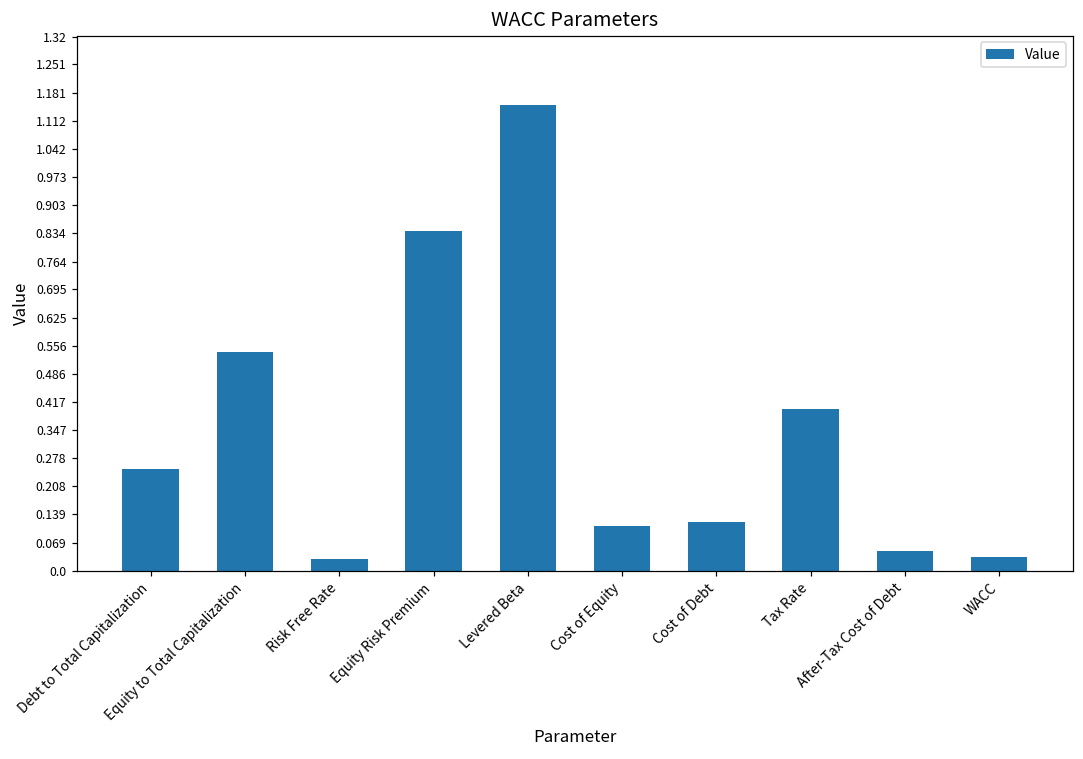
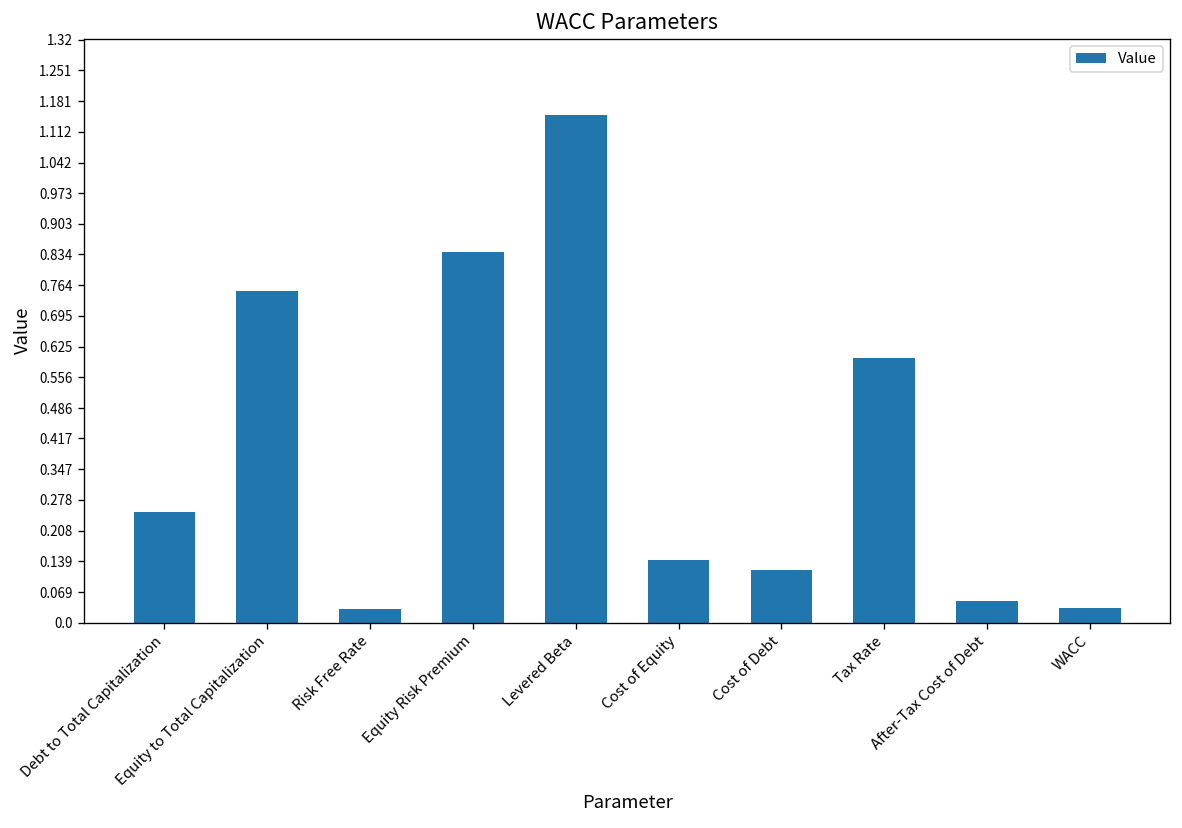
  {
    "Debt to Total Capitalization": 0.25,
-   "Equity to Total Capitalization": 0.54,
+   "Equity to Total Capitalization": 0.75,
    "Risk Free Rate": 0.03,
    "Equity Risk Premium": 0.84,
    "Levered Beta": 1.15,
-   "Cost of Equity": 0.11,
+   "Cost of Equity": 0.14,
    "Cost of Debt": 0.12,
-   "Tax Rate": 0.4,
+   "Tax Rate": 0.6,
    "After-Tax Cost of Debt": 0.05,
    "WACC": 0.03
  }
